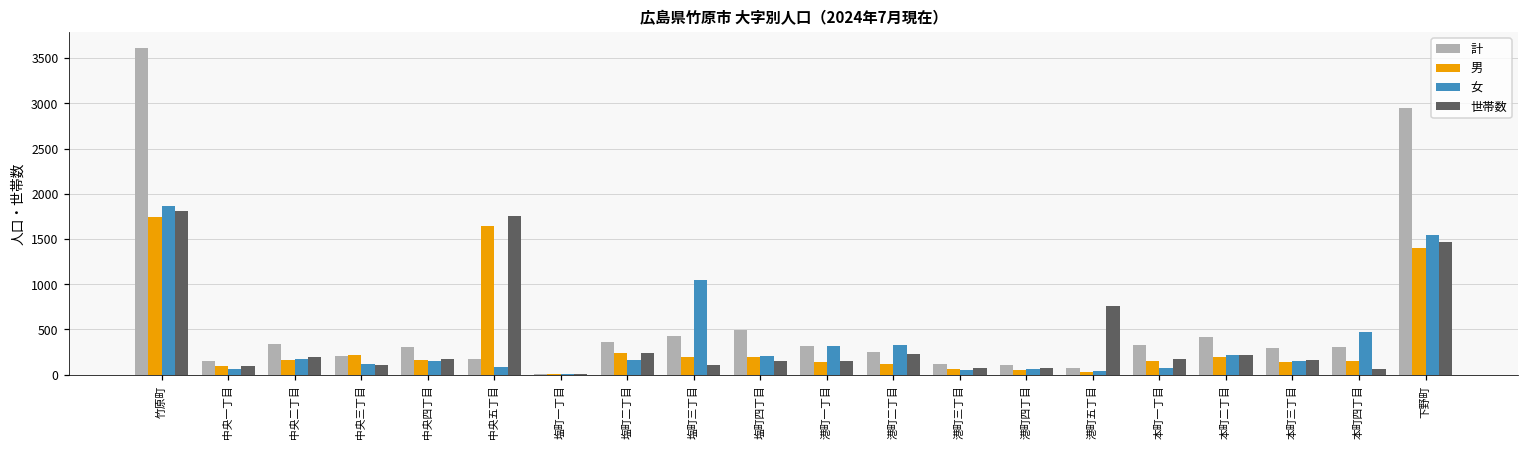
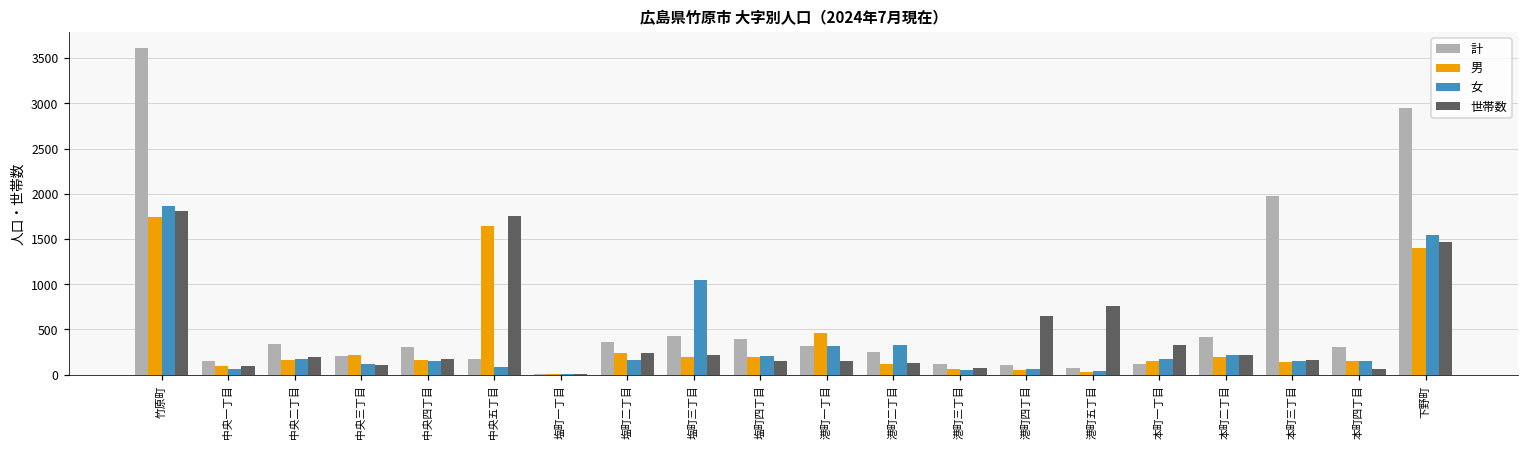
  {
    "計": {
      "竹原町": 3600,
      "中央一丁目": 200,
      "中央二丁目": 300,
      "中央三丁目": 200,
      "中央四丁目": 300,
      "中央五丁目": 200,
      "塩町二丁目": 400,
      "塩町三丁目": 400,
-     "塩町四丁目": 500,
+     "塩町四丁目": 400,
      "港町一丁目": 300,
      "港町二丁目": 300,
      "港町三丁目": 100,
      "港町四丁目": 100,
      "港町五丁目": 100,
-     "本町一丁目": 300,
+     "本町一丁目": 100,
      "本町二丁目": 400,
-     "本町三丁目": 300,
+     "本町三丁目": 2000,
      "本町四丁目": 300,
      "下野町": 2900
    },
    "男": {
      "竹原町": 1700,
      "中央一丁目": 100,
      "中央二丁目": 200,
      "中央三丁目": 200,
      "中央四丁目": 200,
      "中央五丁目": 1600,
      "塩町二丁目": 200,
      "塩町三丁目": 200,
      "塩町四丁目": 200,
-     "港町一丁目": 100,
+     "港町一丁目": 500,
      "港町二丁目": 100,
      "港町三丁目": 100,
      "港町四丁目": 0,
      "港町五丁目": 0,
      "本町一丁目": 100,
      "本町二丁目": 200,
      "本町三丁目": 100,
      "本町四丁目": 200,
      "下野町": 1400
    },
    "女": {
      "竹原町": 1900,
      "中央一丁目": 100,
      "中央二丁目": 200,
      "中央三丁目": 100,
      "中央四丁目": 200,
      "中央五丁目": 100,
      "塩町二丁目": 200,
      "塩町三丁目": 1000,
      "塩町四丁目": 200,
      "港町一丁目": 300,
      "港町二丁目": 300,
      "港町三丁目": 100,
      "港町四丁目": 100,
      "港町五丁目": 0,
-     "本町一丁目": 100,
+     "本町一丁目": 200,
      "本町二丁目": 200,
      "本町三丁目": 200,
-     "本町四丁目": 500,
+     "本町四丁目": 200,
      "下野町": 1500
    },
    "世帯数": {
      "竹原町": 1800,
      "中央一丁目": 100,
      "中央二丁目": 200,
      "中央三丁目": 100,
      "中央四丁目": 200,
      "中央五丁目": 1800,
      "塩町二丁目": 200,
-     "塩町三丁目": 100,
+     "塩町三丁目": 200,
      "塩町四丁目": 200,
      "港町一丁目": 100,
-     "港町二丁目": 200,
+     "港町二丁目": 100,
      "港町三丁目": 100,
-     "港町四丁目": 100,
+     "港町四丁目": 600,
      "港町五丁目": 800,
-     "本町一丁目": 200,
+     "本町一丁目": 300,
      "本町二丁目": 200,
      "本町三丁目": 200,
      "本町四丁目": 100,
      "下野町": 1500
    }
  }
